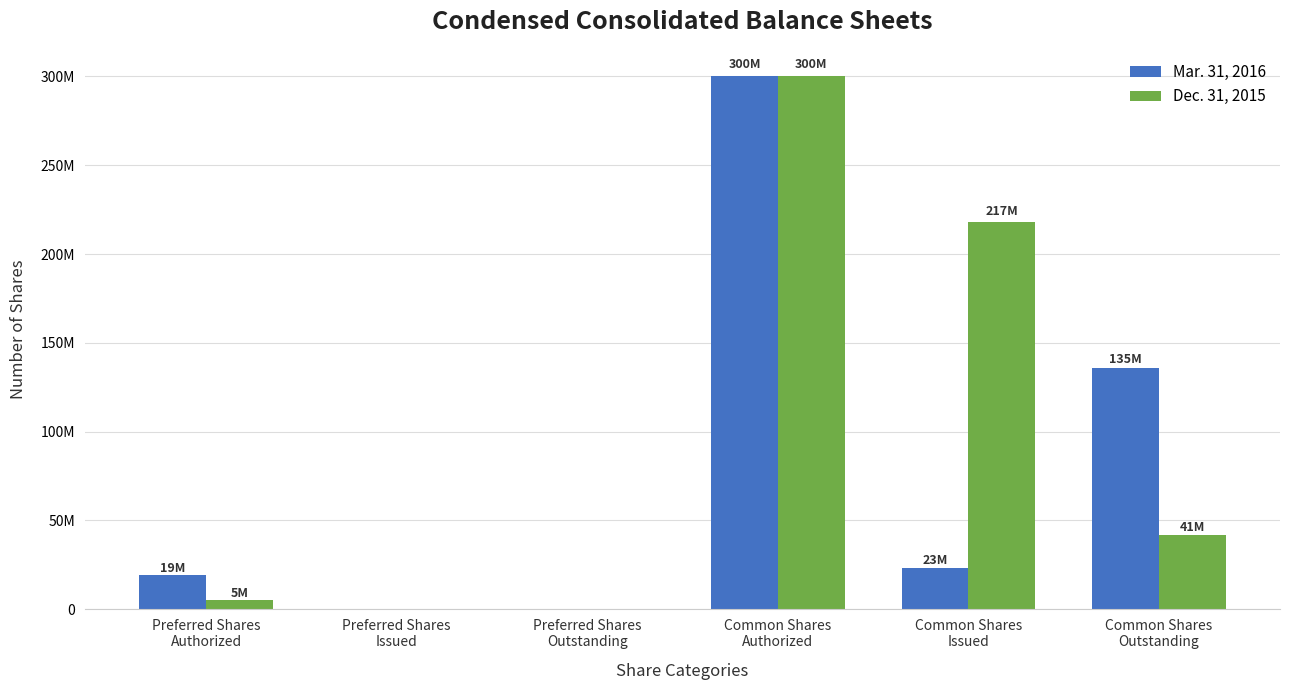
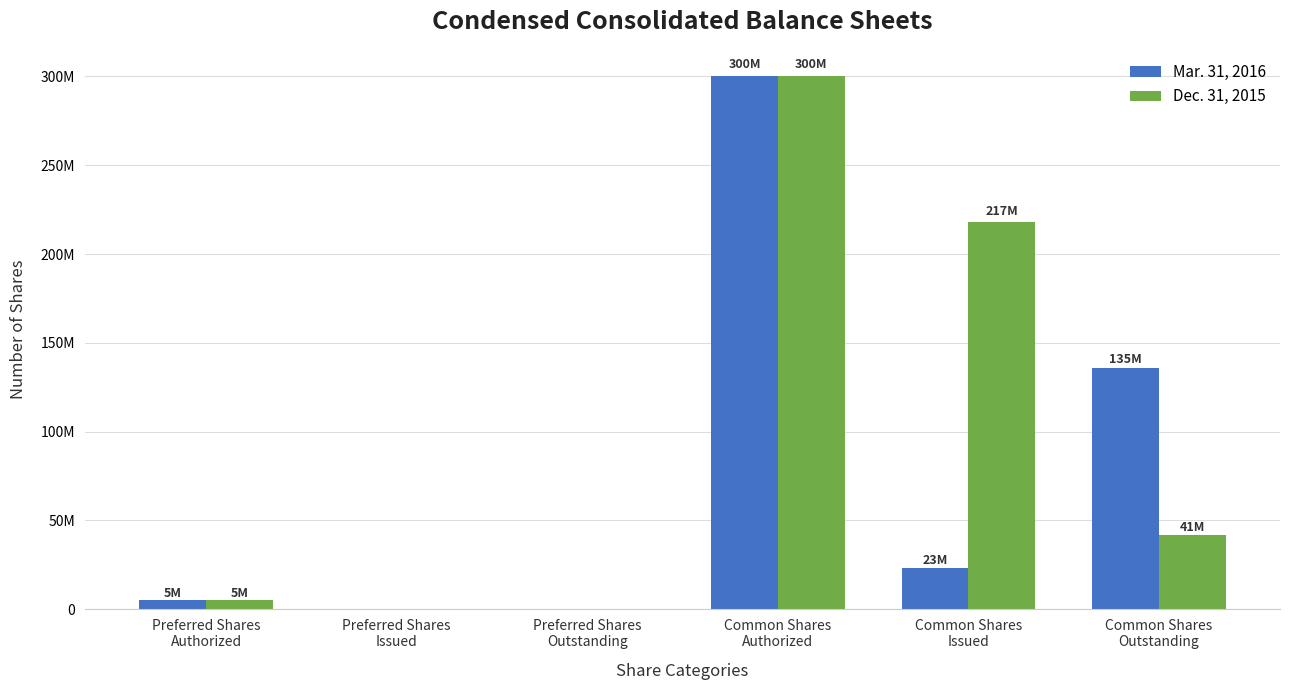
  {
    "Mar. 31, 2016": {
-     "Preferred Shares Authorized": "19M",
+     "Preferred Shares Authorized": "5M",
      "Common Shares Authorized": "300M",
      "Common Shares Issued": "23M"
    },
    "Dec. 31, 2015": {
      "Preferred Shares Authorized": "5M",
      "Common Shares Authorized": "300M"
    }
  }
